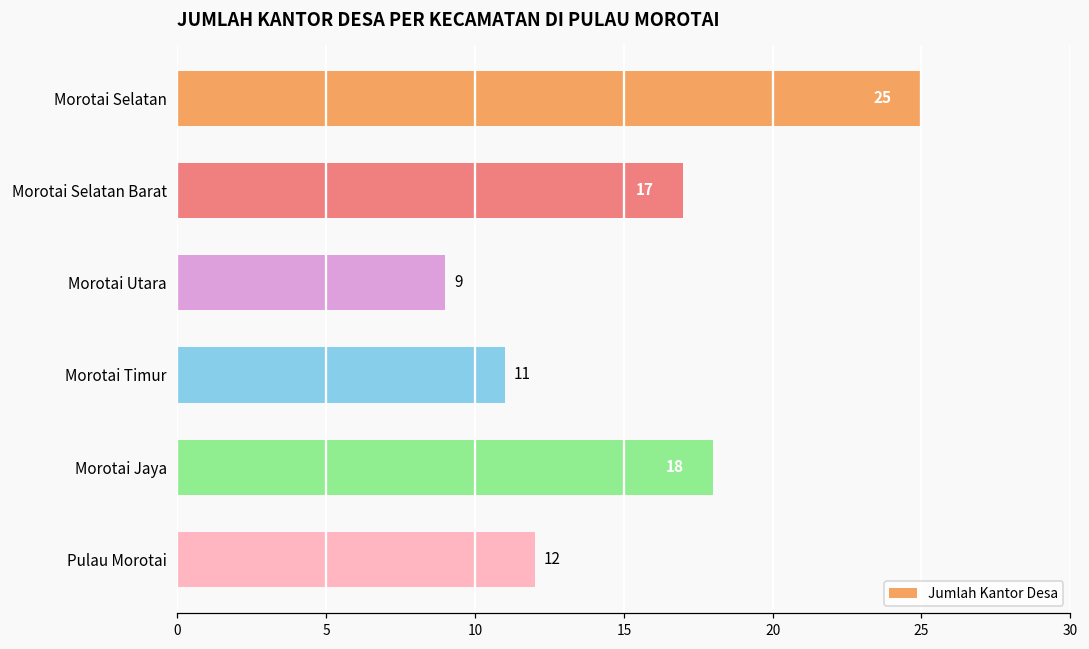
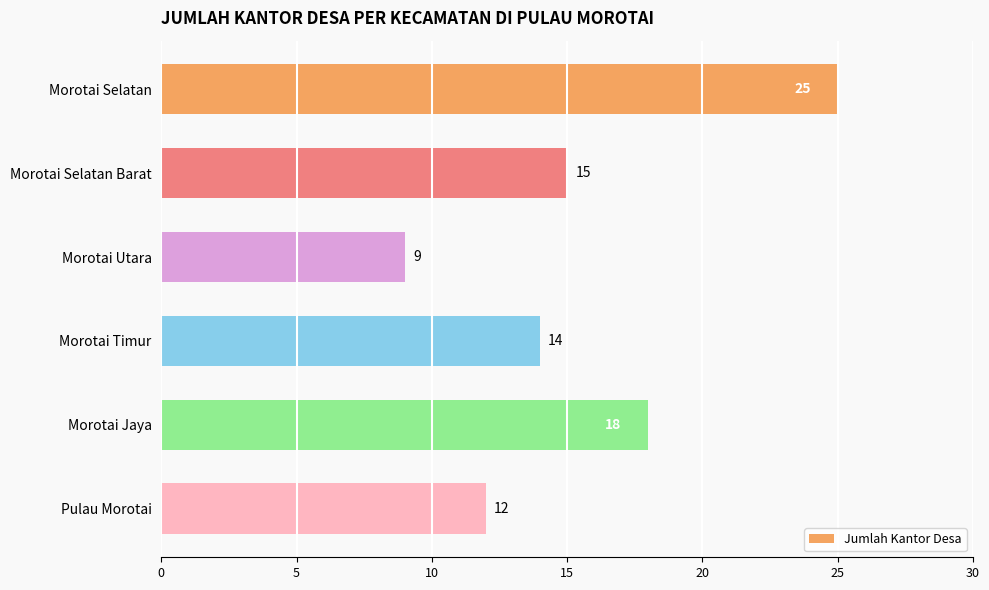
  {
    "Morotai Selatan": 25,
-   "Morotai Selatan Barat": 17,
+   "Morotai Selatan Barat": 15,
    "Morotai Utara": 9,
-   "Morotai Timur": 11,
+   "Morotai Timur": 14,
    "Morotai Jaya": 18,
    "Pulau Morotai": 12
  }
